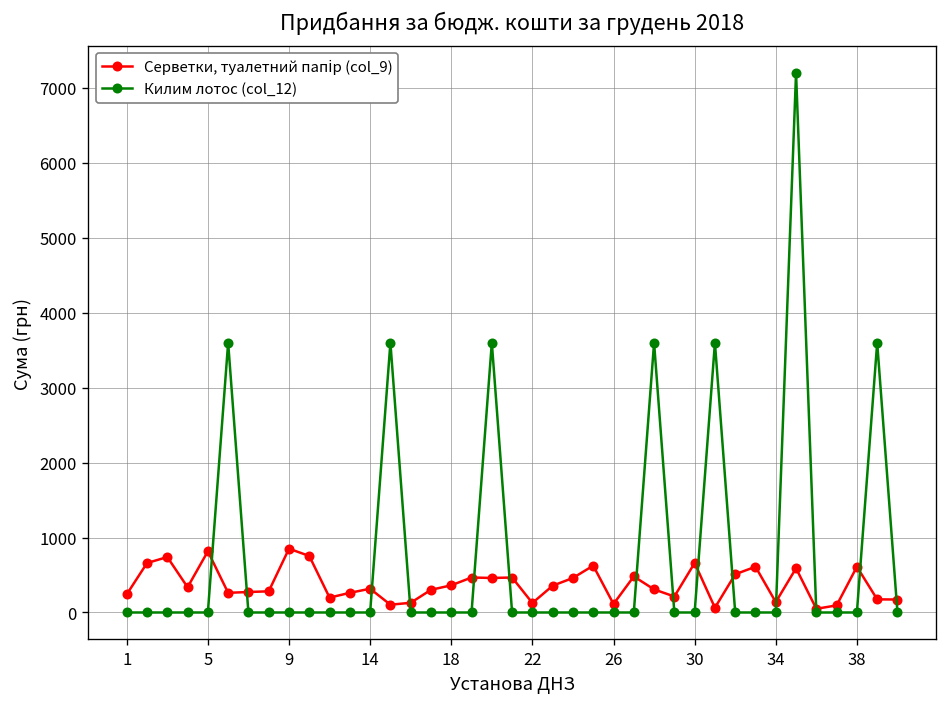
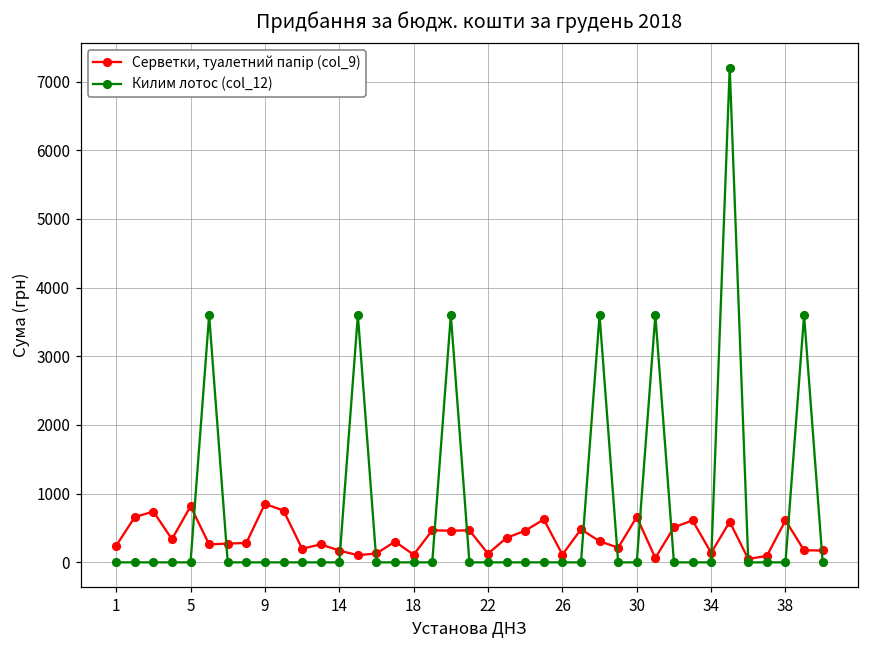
  {
    "Серветки, туалетний папір (col_9)": {
      "1": 200,
      "5": 800,
      "9": 900,
-     "14": 300,
-     "18": 400,
+     "14": 200,
+     "18": 100,
      "22": 100,
      "26": 100,
      "30": 700,
      "34": 100,
      "38": 600
    },
    "Килим лотос (col_12)": {
      "1": 0,
      "5": 0,
      "9": 0,
      "14": 0,
      "18": 0,
      "22": 0,
      "26": 0,
      "30": 0,
      "34": 0,
      "38": 0
    }
  }
